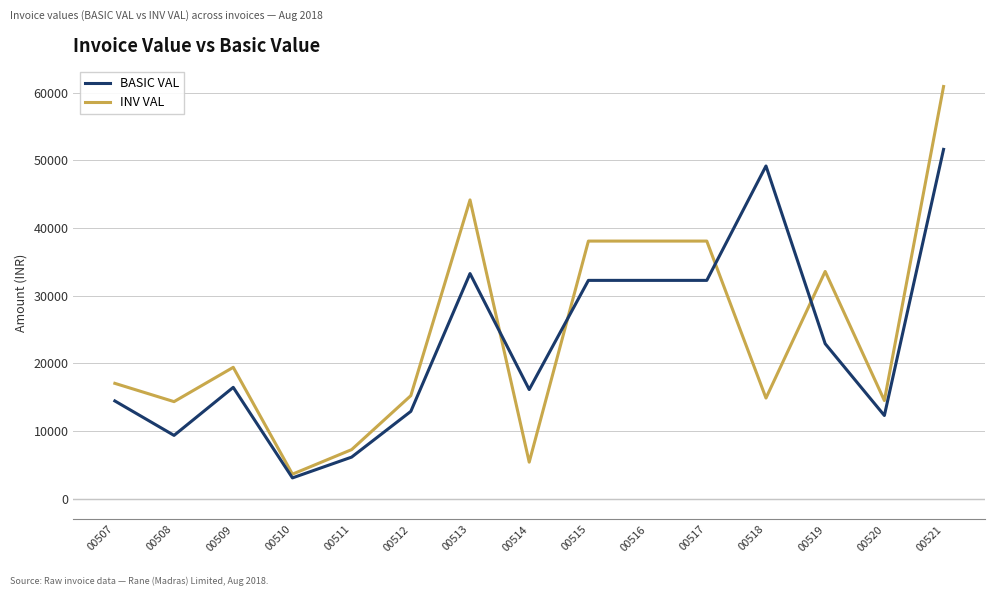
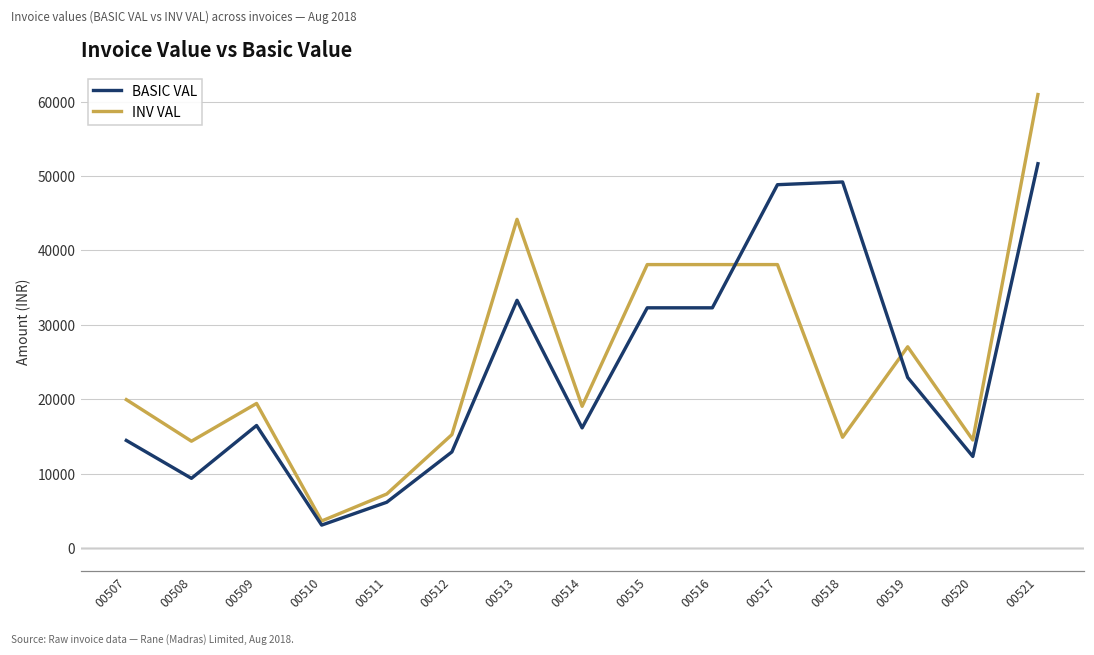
  {
    "BASIC VAL": {
      "00507": 14000,
      "00508": 9000,
      "00509": 16000,
      "00510": 3000,
      "00511": 6000,
      "00512": 13000,
      "00513": 33000,
      "00514": 16000,
      "00515": 32000,
      "00516": 32000,
-     "00517": 32000,
+     "00517": 49000,
      "00518": 49000,
      "00519": 23000,
      "00520": 12000,
      "00521": 52000
    },
    "INV VAL": {
-     "00507": 17000,
+     "00507": 20000,
      "00508": 14000,
      "00509": 19000,
      "00510": 4000,
      "00511": 7000,
      "00512": 15000,
      "00513": 44000,
-     "00514": 5000,
+     "00514": 19000,
      "00515": 38000,
      "00516": 38000,
      "00517": 38000,
      "00518": 15000,
-     "00519": 34000,
+     "00519": 27000,
      "00520": 15000,
      "00521": 61000
    }
  }
